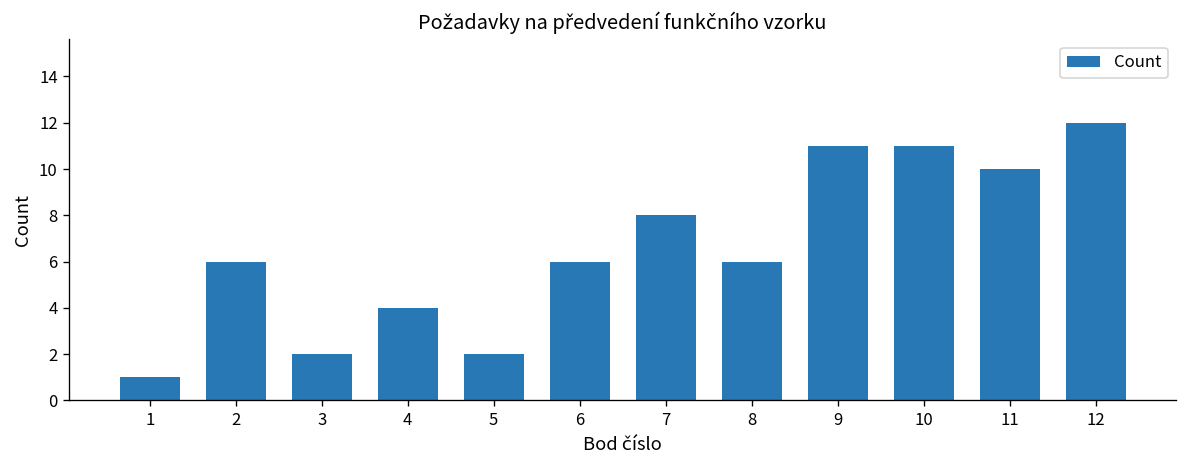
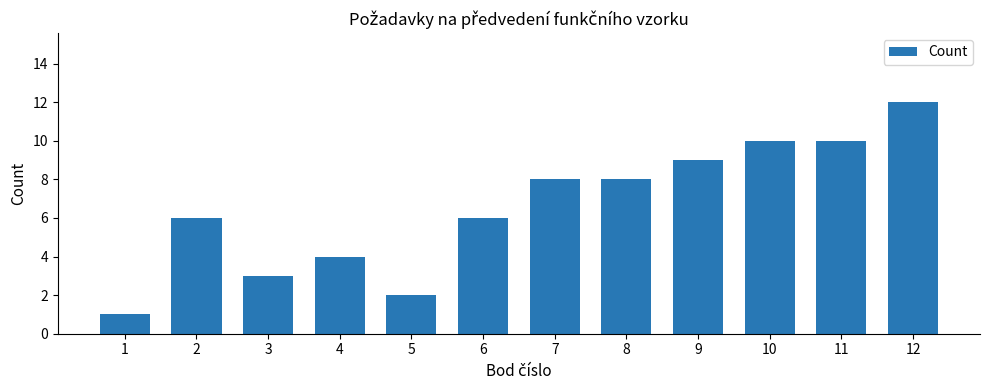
  {
    "1": 1,
    "2": 6,
-   "3": 2,
+   "3": 3,
    "4": 4,
    "5": 2,
    "6": 6,
    "7": 8,
-   "8": 6,
-   "9": 11,
-   "10": 11,
+   "8": 8,
+   "9": 9,
+   "10": 10,
    "11": 10,
    "12": 12
  }
